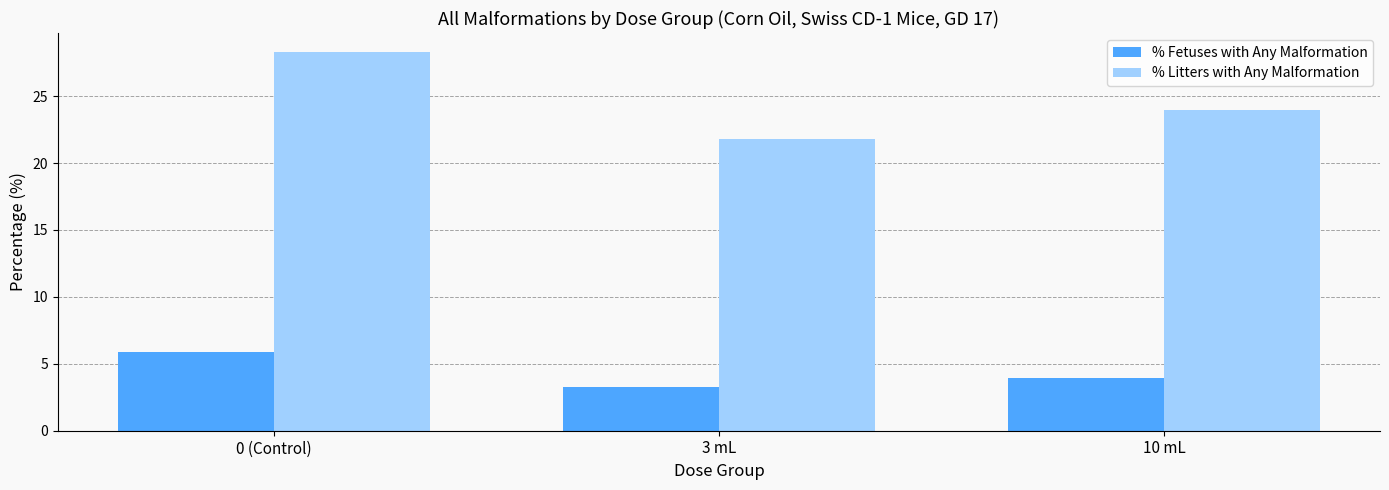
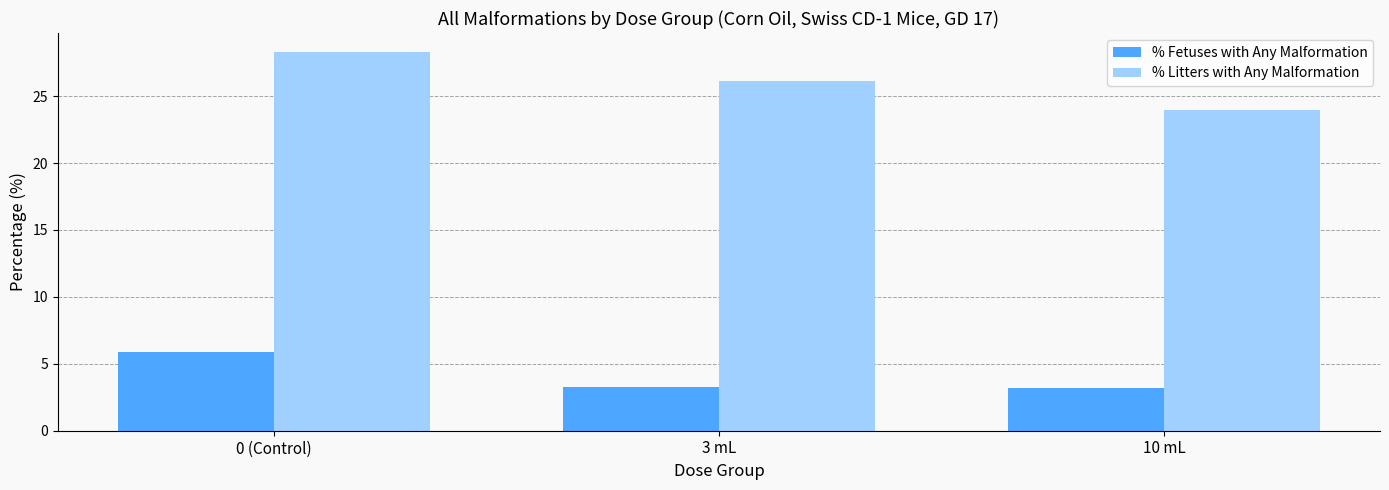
  {
    "% Fetuses with Any Malformation": {
      "0 (Control)": 5.9,
      "3 mL": 3.3,
-     "10 mL": 4.0
+     "10 mL": 3.2
    },
    "% Litters with Any Malformation": {
      "0 (Control)": 28.3,
-     "3 mL": 21.8,
+     "3 mL": 26.1,
      "10 mL": 24.0
    }
  }
